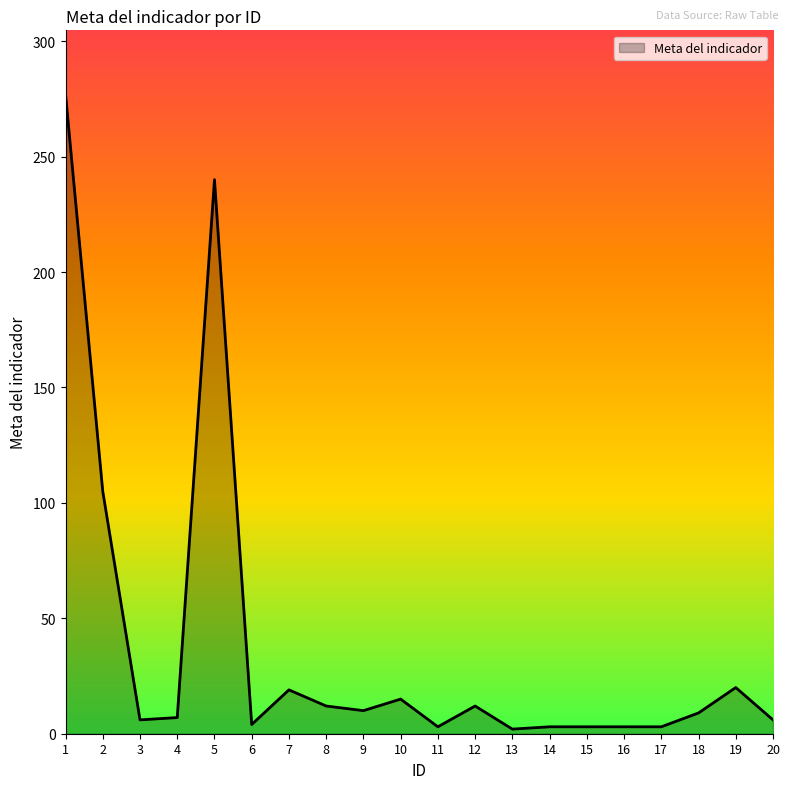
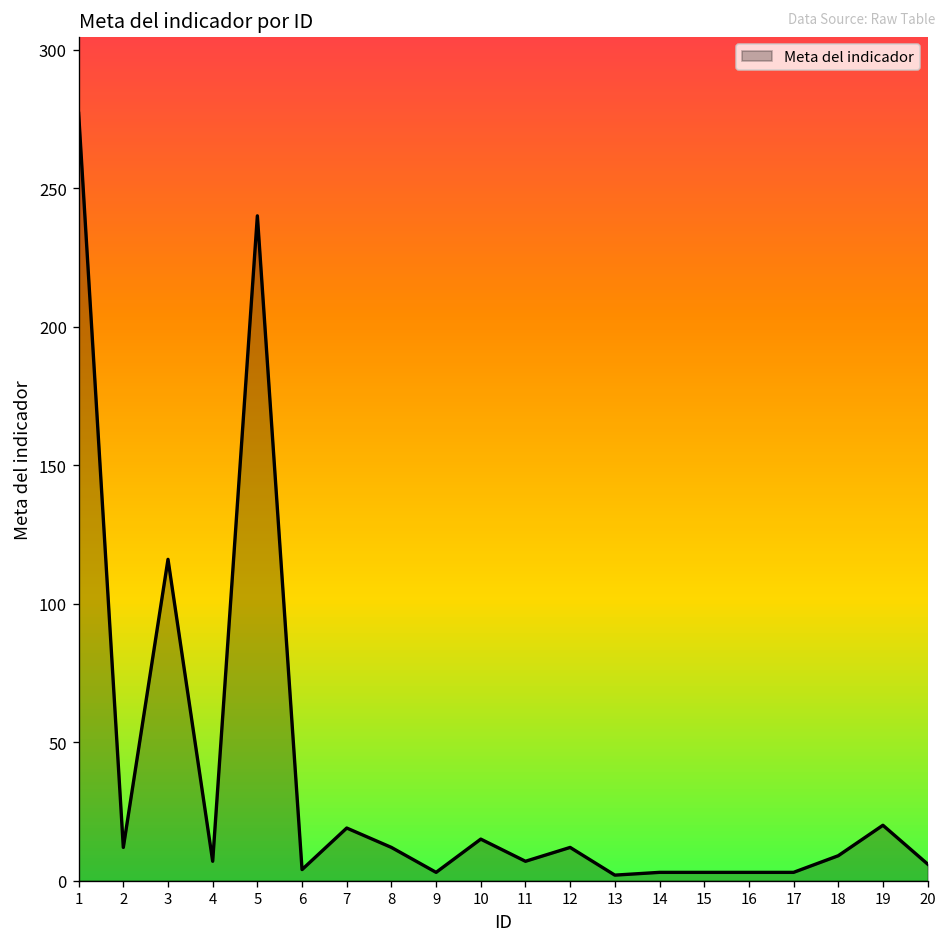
  {
    "1": 277,
-   "2": 105,
-   "3": 6,
+   "2": 12,
+   "3": 116,
    "4": 7,
    "5": 240,
    "6": 4,
    "7": 19,
    "8": 12,
-   "9": 10,
+   "9": 3,
    "10": 15,
-   "11": 3,
+   "11": 7,
    "12": 12,
    "13": 2,
    "14": 3,
    "15": 3,
    "16": 3,
    "17": 3,
    "18": 9,
    "19": 20,
    "20": 6
  }
